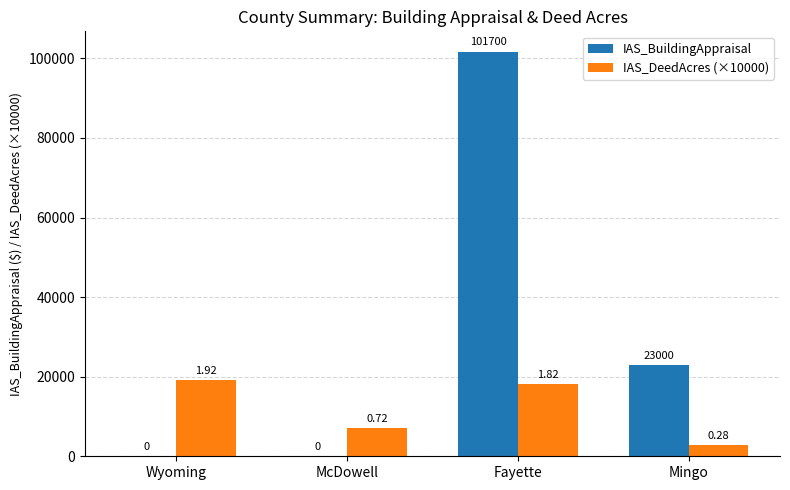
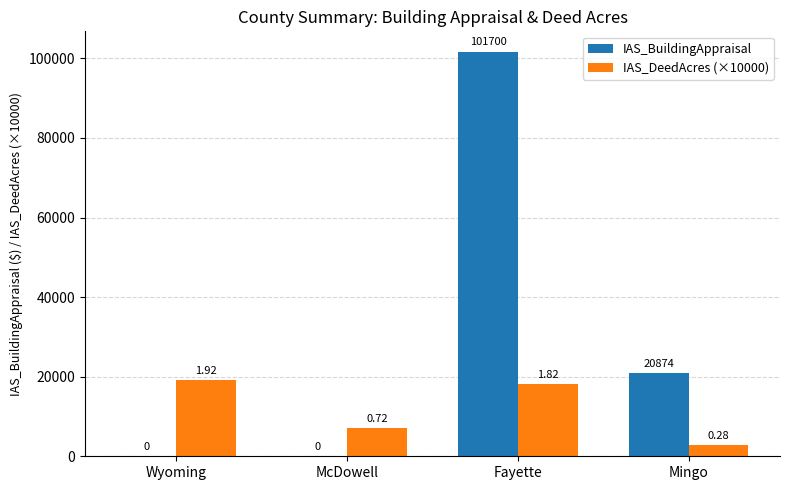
  {
    "IAS_BuildingAppraisal": {
      "Wyoming": 0,
      "McDowell": 0,
      "Fayette": 101700,
-     "Mingo": 23000
+     "Mingo": 20874
    }
  }
